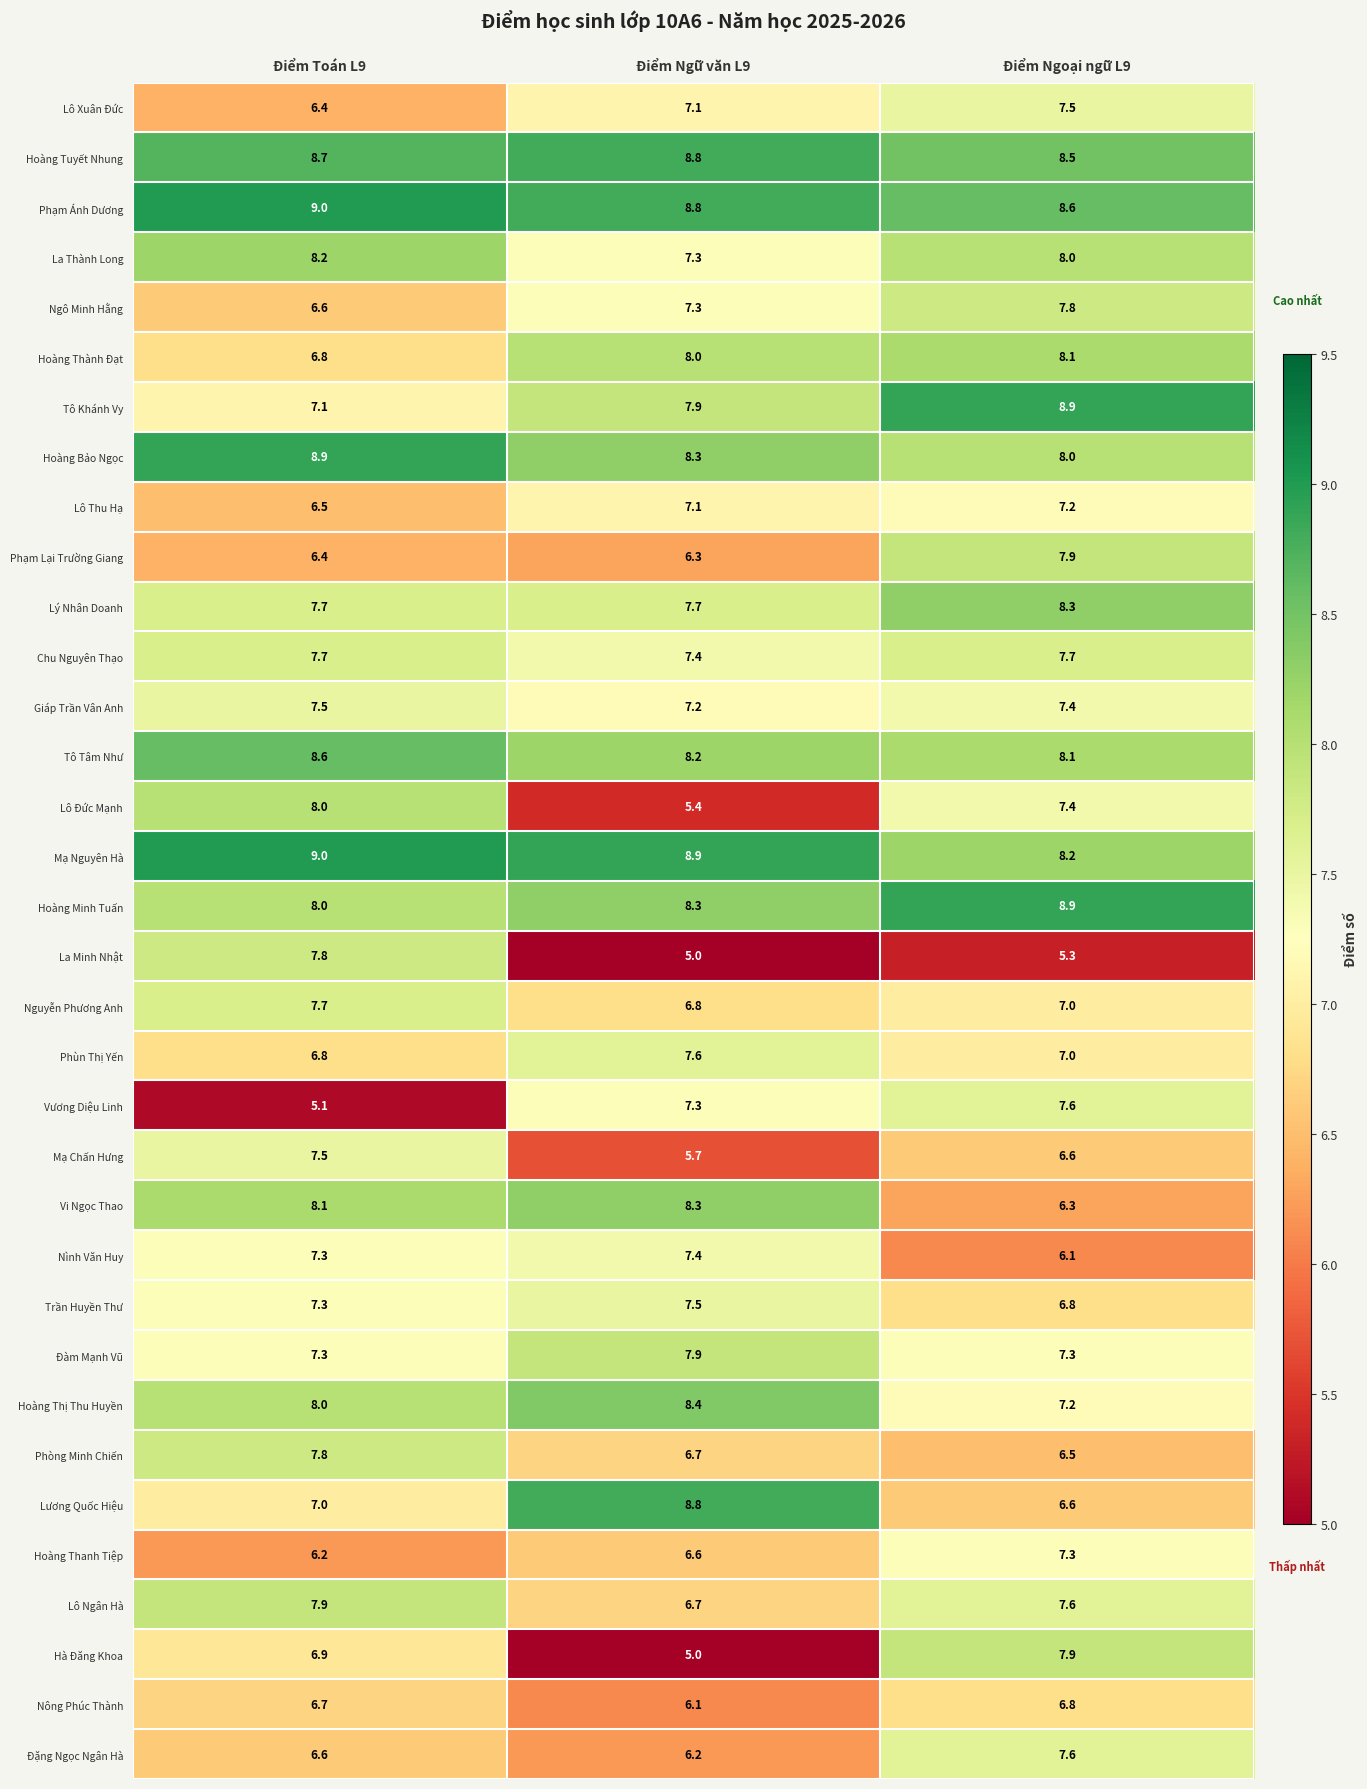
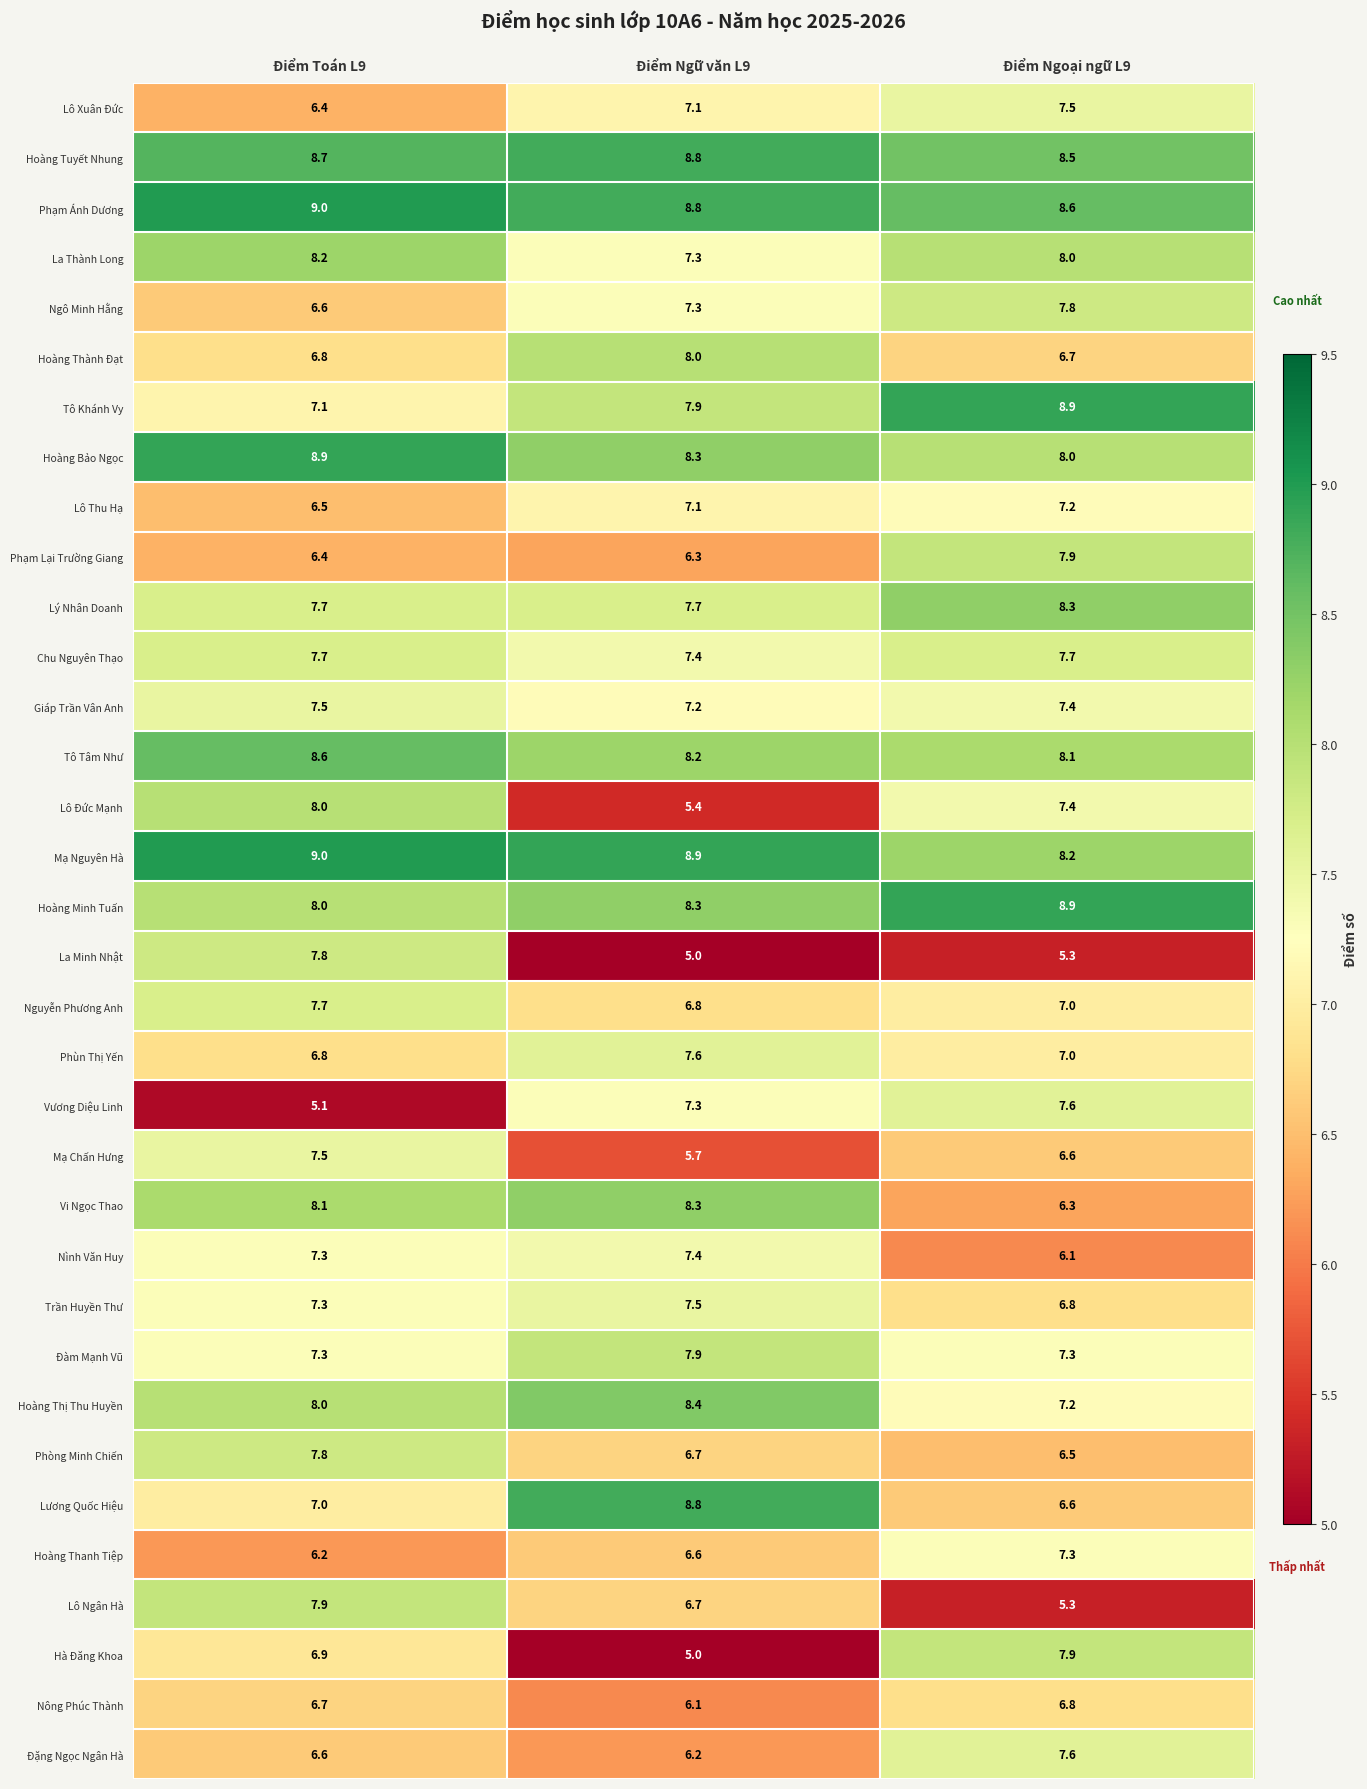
  {
    "Lô Xuân Đức": {
      "Điểm Toán L9": 6.4,
      "Điểm Ngữ văn L9": 7.1,
      "Điểm Ngoại ngữ L9": 7.5
    },
    "Hoàng Tuyết Nhung": {
      "Điểm Toán L9": 8.7,
      "Điểm Ngữ văn L9": 8.8,
      "Điểm Ngoại ngữ L9": 8.5
    },
    "Phạm Ánh Dương": {
      "Điểm Toán L9": 9.0,
      "Điểm Ngữ văn L9": 8.8,
      "Điểm Ngoại ngữ L9": 8.6
    },
    "La Thành Long": {
      "Điểm Toán L9": 8.2,
      "Điểm Ngữ văn L9": 7.3,
      "Điểm Ngoại ngữ L9": 8.0
    },
    "Ngô Minh Hằng": {
      "Điểm Toán L9": 6.6,
      "Điểm Ngữ văn L9": 7.3,
      "Điểm Ngoại ngữ L9": 7.8
    },
    "Hoàng Thành Đạt": {
      "Điểm Toán L9": 6.8,
      "Điểm Ngữ văn L9": 8.0,
-     "Điểm Ngoại ngữ L9": 8.1
+     "Điểm Ngoại ngữ L9": 6.7
    },
    "Tô Khánh Vy": {
      "Điểm Toán L9": 7.1,
      "Điểm Ngữ văn L9": 7.9,
      "Điểm Ngoại ngữ L9": 8.9
    },
    "Hoàng Bảo Ngọc": {
      "Điểm Toán L9": 8.9,
      "Điểm Ngữ văn L9": 8.3,
      "Điểm Ngoại ngữ L9": 8.0
    },
    "Lô Thu Hạ": {
      "Điểm Toán L9": 6.5,
      "Điểm Ngữ văn L9": 7.1,
      "Điểm Ngoại ngữ L9": 7.2
    },
    "Phạm Lại Trường Giang": {
      "Điểm Toán L9": 6.4,
      "Điểm Ngữ văn L9": 6.3,
      "Điểm Ngoại ngữ L9": 7.9
    },
    "Lý Nhân Doanh": {
      "Điểm Toán L9": 7.7,
      "Điểm Ngữ văn L9": 7.7,
      "Điểm Ngoại ngữ L9": 8.3
    },
    "Chu Nguyên Thạo": {
      "Điểm Toán L9": 7.7,
      "Điểm Ngữ văn L9": 7.4,
      "Điểm Ngoại ngữ L9": 7.7
    },
    "Giáp Trần Vân Anh": {
      "Điểm Toán L9": 7.5,
      "Điểm Ngữ văn L9": 7.2,
      "Điểm Ngoại ngữ L9": 7.4
    },
    "Tô Tâm Như": {
      "Điểm Toán L9": 8.6,
      "Điểm Ngữ văn L9": 8.2,
      "Điểm Ngoại ngữ L9": 8.1
    },
    "Lô Đức Mạnh": {
      "Điểm Toán L9": 8.0,
      "Điểm Ngữ văn L9": 5.4,
      "Điểm Ngoại ngữ L9": 7.4
    },
    "Mạ Nguyên Hà": {
      "Điểm Toán L9": 9.0,
      "Điểm Ngữ văn L9": 8.9,
      "Điểm Ngoại ngữ L9": 8.2
    },
    "Hoàng Minh Tuấn": {
      "Điểm Toán L9": 8.0,
      "Điểm Ngữ văn L9": 8.3,
      "Điểm Ngoại ngữ L9": 8.9
    },
    "La Minh Nhật": {
      "Điểm Toán L9": 7.8,
      "Điểm Ngữ văn L9": 5.0,
      "Điểm Ngoại ngữ L9": 5.3
    },
    "Nguyễn Phương Anh": {
      "Điểm Toán L9": 7.7,
      "Điểm Ngữ văn L9": 6.8,
      "Điểm Ngoại ngữ L9": 7.0
    },
    "Phùn Thị Yến": {
      "Điểm Toán L9": 6.8,
      "Điểm Ngữ văn L9": 7.6,
      "Điểm Ngoại ngữ L9": 7.0
    },
    "Vương Diệu Linh": {
      "Điểm Toán L9": 5.1,
      "Điểm Ngữ văn L9": 7.3,
      "Điểm Ngoại ngữ L9": 7.6
    },
    "Mạ Chấn Hưng": {
      "Điểm Toán L9": 7.5,
      "Điểm Ngữ văn L9": 5.7,
      "Điểm Ngoại ngữ L9": 6.6
    },
    "Vi Ngọc Thao": {
      "Điểm Toán L9": 8.1,
      "Điểm Ngữ văn L9": 8.3,
      "Điểm Ngoại ngữ L9": 6.3
    },
    "Nình Văn Huy": {
      "Điểm Toán L9": 7.3,
      "Điểm Ngữ văn L9": 7.4,
      "Điểm Ngoại ngữ L9": 6.1
    },
    "Trần Huyền Thư": {
      "Điểm Toán L9": 7.3,
      "Điểm Ngữ văn L9": 7.5,
      "Điểm Ngoại ngữ L9": 6.8
    },
    "Đàm Mạnh Vũ": {
      "Điểm Toán L9": 7.3,
      "Điểm Ngữ văn L9": 7.9,
      "Điểm Ngoại ngữ L9": 7.3
    },
    "Hoàng Thị Thu Huyền": {
      "Điểm Toán L9": 8.0,
      "Điểm Ngữ văn L9": 8.4,
      "Điểm Ngoại ngữ L9": 7.2
    },
    "Phòng Minh Chiến": {
      "Điểm Toán L9": 7.8,
      "Điểm Ngữ văn L9": 6.7,
      "Điểm Ngoại ngữ L9": 6.5
    },
    "Lương Quốc Hiệu": {
      "Điểm Toán L9": 7.0,
      "Điểm Ngữ văn L9": 8.8,
      "Điểm Ngoại ngữ L9": 6.6
    },
    "Hoàng Thanh Tiệp": {
      "Điểm Toán L9": 6.2,
      "Điểm Ngữ văn L9": 6.6,
      "Điểm Ngoại ngữ L9": 7.3
    },
    "Lô Ngân Hà": {
      "Điểm Toán L9": 7.9,
      "Điểm Ngữ văn L9": 6.7,
-     "Điểm Ngoại ngữ L9": 7.6
+     "Điểm Ngoại ngữ L9": 5.3
    },
    "Hà Đăng Khoa": {
      "Điểm Toán L9": 6.9,
      "Điểm Ngữ văn L9": 5.0,
      "Điểm Ngoại ngữ L9": 7.9
    },
    "Nông Phúc Thành": {
      "Điểm Toán L9": 6.7,
      "Điểm Ngữ văn L9": 6.1,
      "Điểm Ngoại ngữ L9": 6.8
    },
    "Đặng Ngọc Ngân Hà": {
      "Điểm Toán L9": 6.6,
      "Điểm Ngữ văn L9": 6.2,
      "Điểm Ngoại ngữ L9": 7.6
    }
  }
